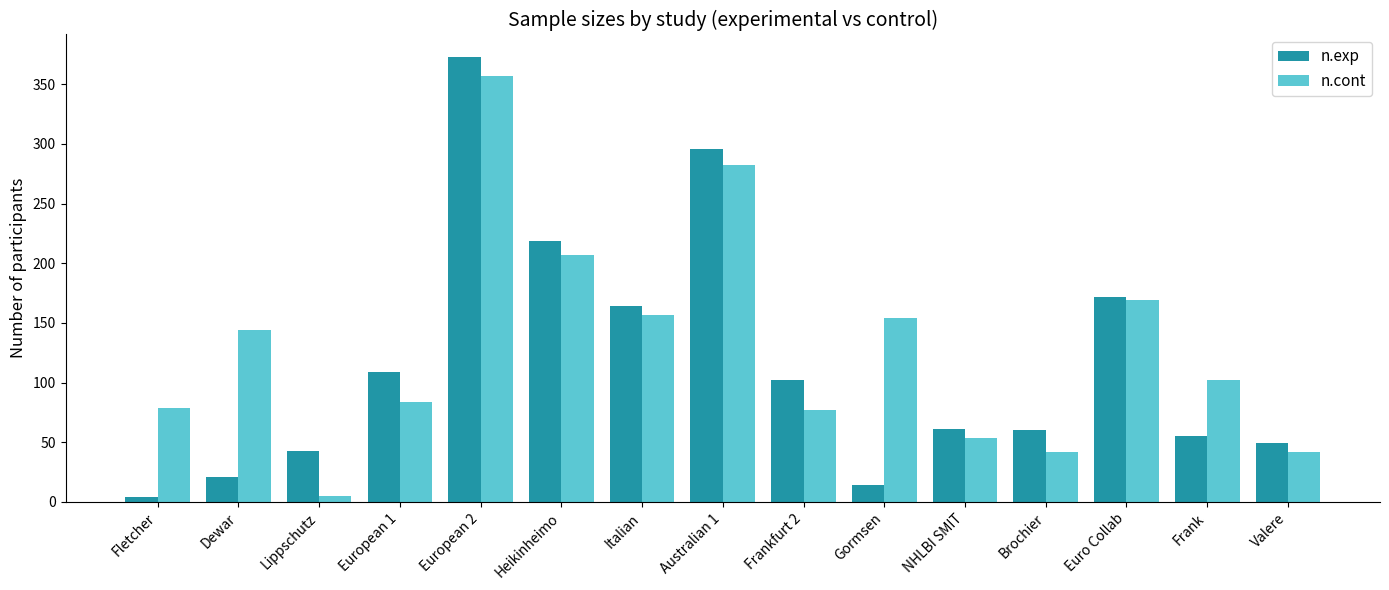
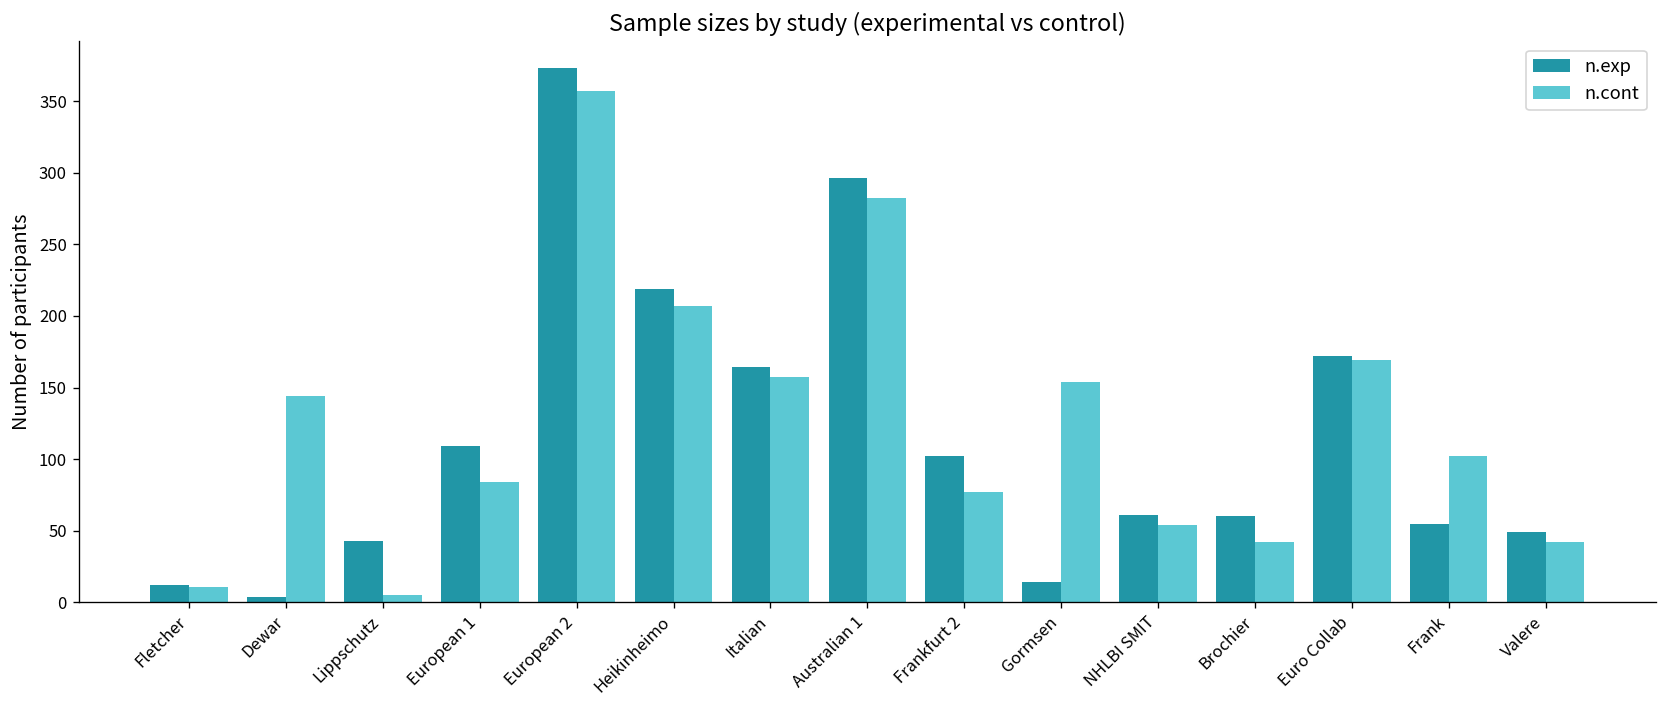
  {
    "n.exp": {
-     "Fletcher": 4,
-     "Dewar": 21,
+     "Fletcher": 12,
+     "Dewar": 4,
      "Lippschutz": 43,
      "European 1": 109,
      "European 2": 373,
      "Heikinheimo": 219,
      "Italian": 164,
      "Australian 1": 296,
      "Frankfurt 2": 102,
      "Gormsen": 14,
      "NHLBI SMIT": 61,
      "Brochier": 60,
      "Euro Collab": 172,
      "Frank": 55,
      "Valere": 49
    },
    "n.cont": {
-     "Fletcher": 79,
+     "Fletcher": 11,
      "Dewar": 144,
      "Lippschutz": 5,
      "European 1": 84,
      "European 2": 357,
      "Heikinheimo": 207,
      "Italian": 157,
      "Australian 1": 282,
      "Frankfurt 2": 77,
      "Gormsen": 154,
      "NHLBI SMIT": 54,
      "Brochier": 42,
      "Euro Collab": 169,
      "Frank": 102,
      "Valere": 42
    }
  }
